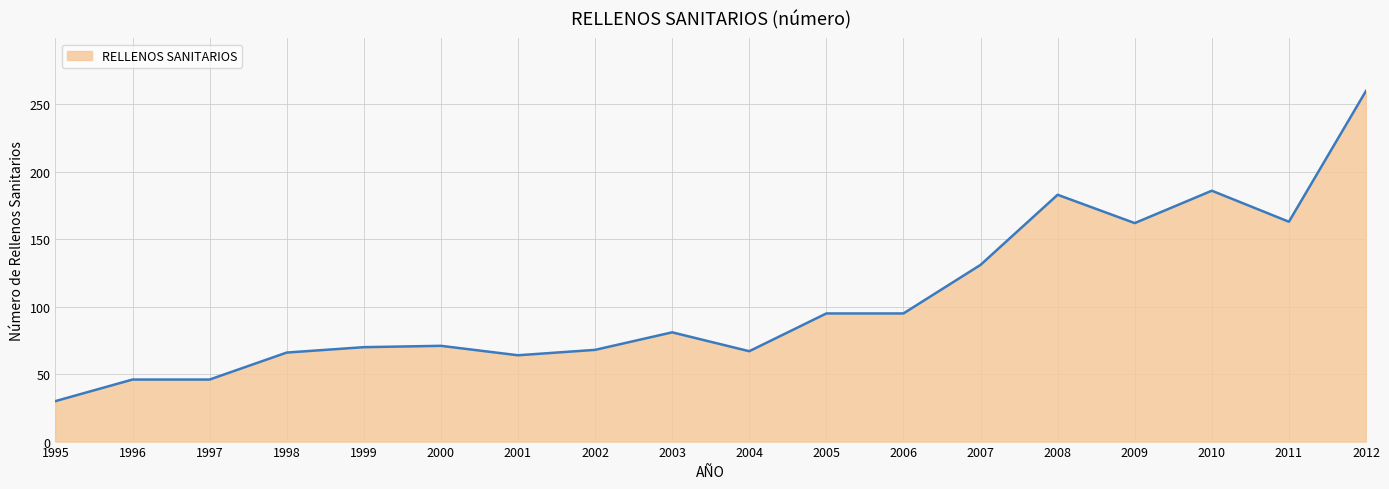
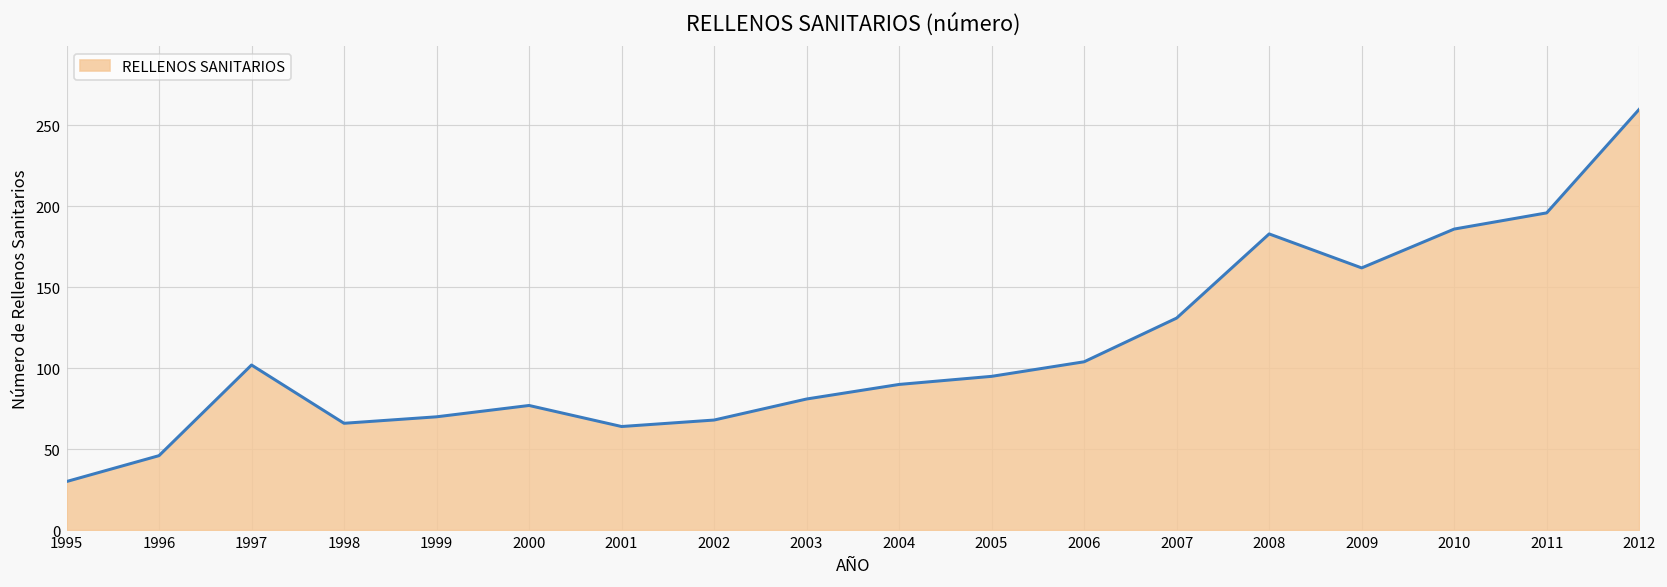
  {
    "1995": 30,
    "1996": 46,
-   "1997": 46,
+   "1997": 102,
    "1998": 66,
    "1999": 70,
-   "2000": 71,
+   "2000": 77,
    "2001": 64,
    "2002": 68,
    "2003": 81,
-   "2004": 67,
+   "2004": 90,
    "2005": 95,
-   "2006": 95,
+   "2006": 104,
    "2007": 131,
    "2008": 183,
    "2009": 162,
    "2010": 186,
-   "2011": 163,
+   "2011": 196,
    "2012": 260
  }
